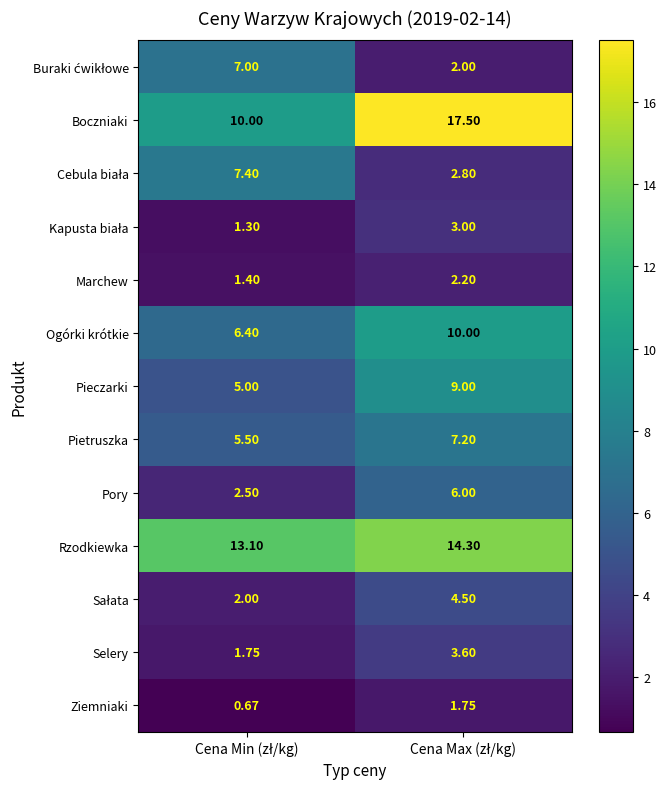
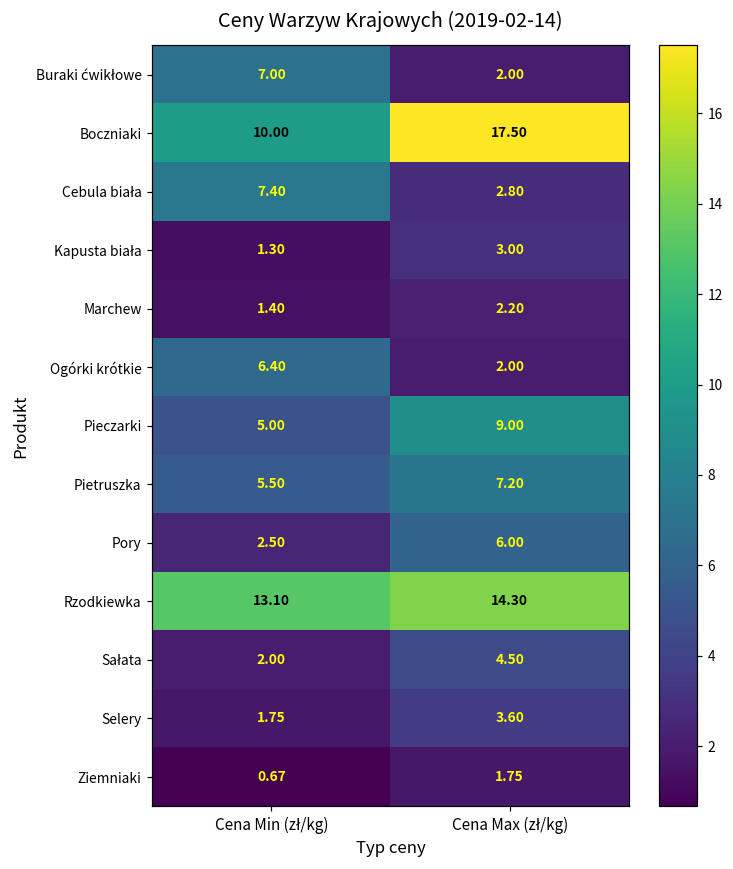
  {
    "Buraki ćwikłowe": {
      "Cena Min (zł/kg)": 7.00,
      "Cena Max (zł/kg)": 2.00
    },
    "Boczniaki": {
      "Cena Min (zł/kg)": 10.00,
      "Cena Max (zł/kg)": 17.50
    },
    "Cebula biała": {
      "Cena Min (zł/kg)": 7.40,
      "Cena Max (zł/kg)": 2.80
    },
    "Kapusta biała": {
      "Cena Min (zł/kg)": 1.30,
      "Cena Max (zł/kg)": 3.00
    },
    "Marchew": {
      "Cena Min (zł/kg)": 1.40,
      "Cena Max (zł/kg)": 2.20
    },
    "Ogórki krótkie": {
      "Cena Min (zł/kg)": 6.40,
-     "Cena Max (zł/kg)": 10.00
+     "Cena Max (zł/kg)": 2.00
    },
    "Pieczarki": {
      "Cena Min (zł/kg)": 5.00,
      "Cena Max (zł/kg)": 9.00
    },
    "Pietruszka": {
      "Cena Min (zł/kg)": 5.50,
      "Cena Max (zł/kg)": 7.20
    },
    "Pory": {
      "Cena Min (zł/kg)": 2.50,
      "Cena Max (zł/kg)": 6.00
    },
    "Rzodkiewka": {
      "Cena Min (zł/kg)": 13.10,
      "Cena Max (zł/kg)": 14.30
    },
    "Sałata": {
      "Cena Min (zł/kg)": 2.00,
      "Cena Max (zł/kg)": 4.50
    },
    "Selery": {
      "Cena Min (zł/kg)": 1.75,
      "Cena Max (zł/kg)": 3.60
    },
    "Ziemniaki": {
      "Cena Min (zł/kg)": 0.67,
      "Cena Max (zł/kg)": 1.75
    }
  }
